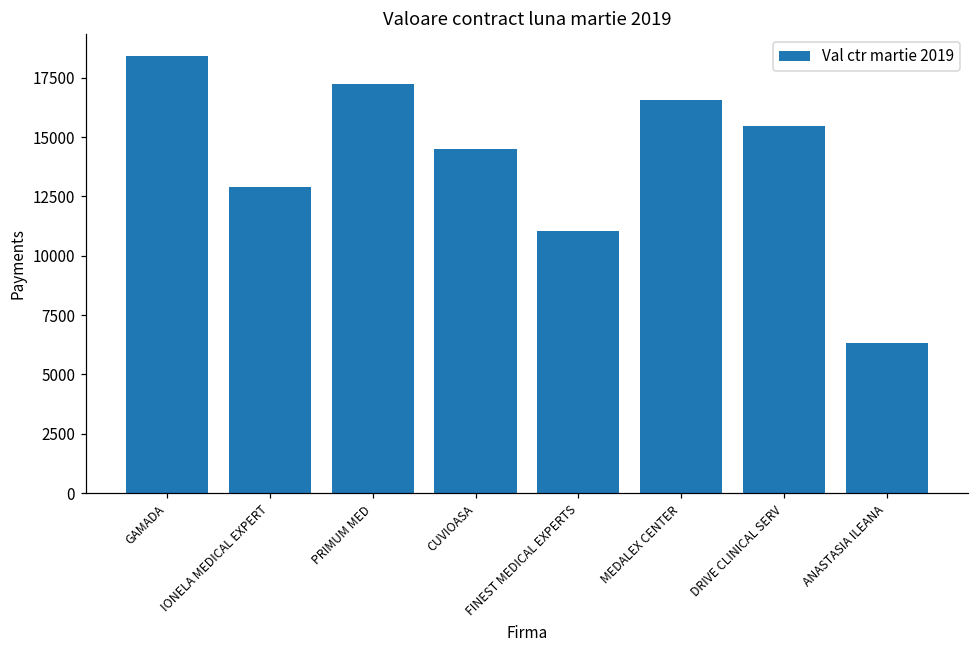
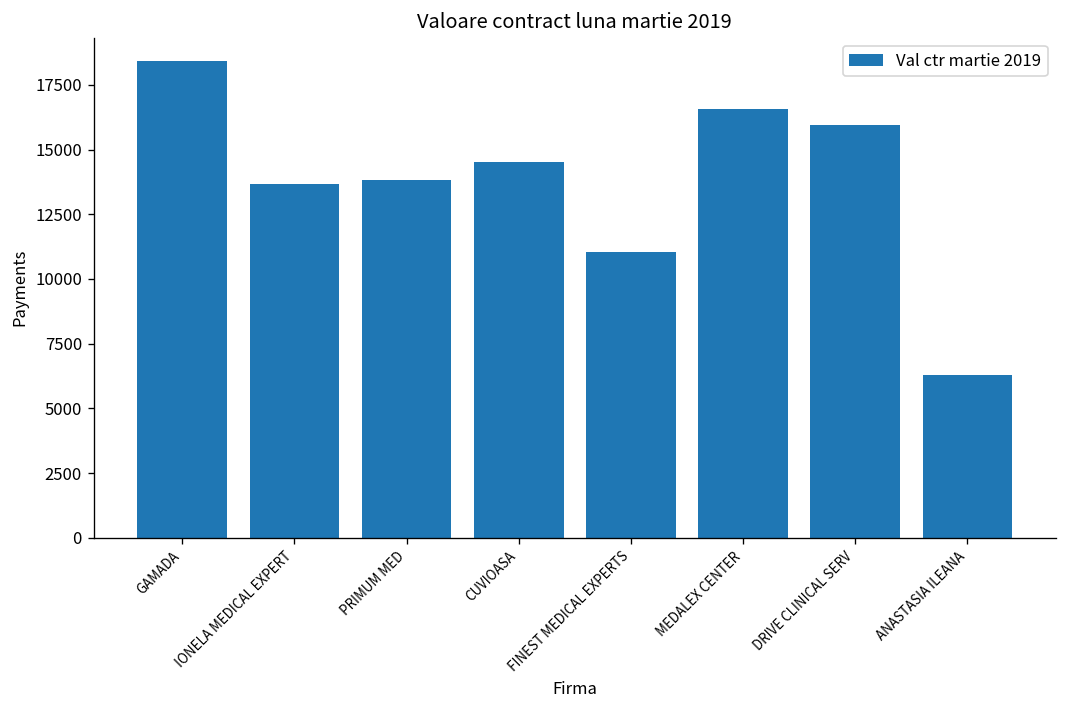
  {
    "GAMADA": 18400,
-   "IONELA MEDICAL EXPERT": 12900,
-   "PRIMUM MED": 17200,
+   "IONELA MEDICAL EXPERT": 13700,
+   "PRIMUM MED": 13800,
    "CUVIOASA": 14500,
    "FINEST MEDICAL EXPERTS": 11000,
    "MEDALEX CENTER": 16600,
-   "DRIVE CLINICAL SERV": 15500,
+   "DRIVE CLINICAL SERV": 15900,
    "ANASTASIA ILEANA": 6300
  }
